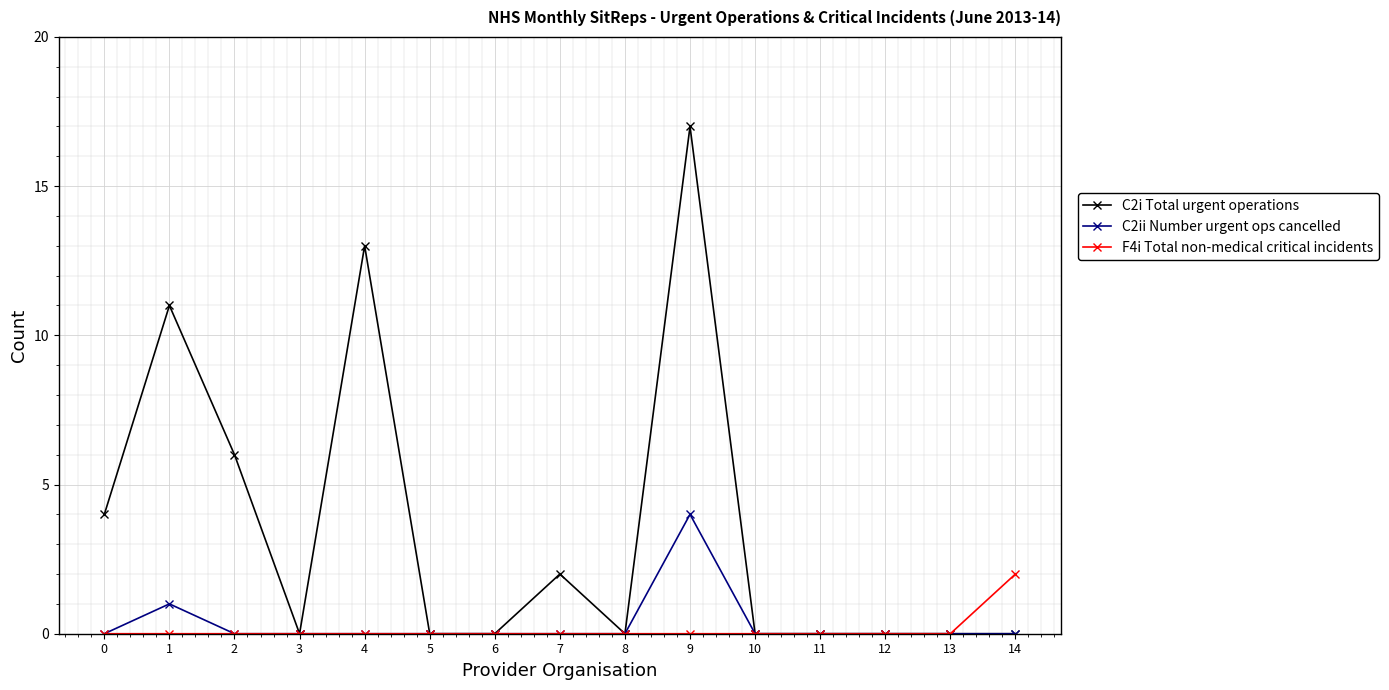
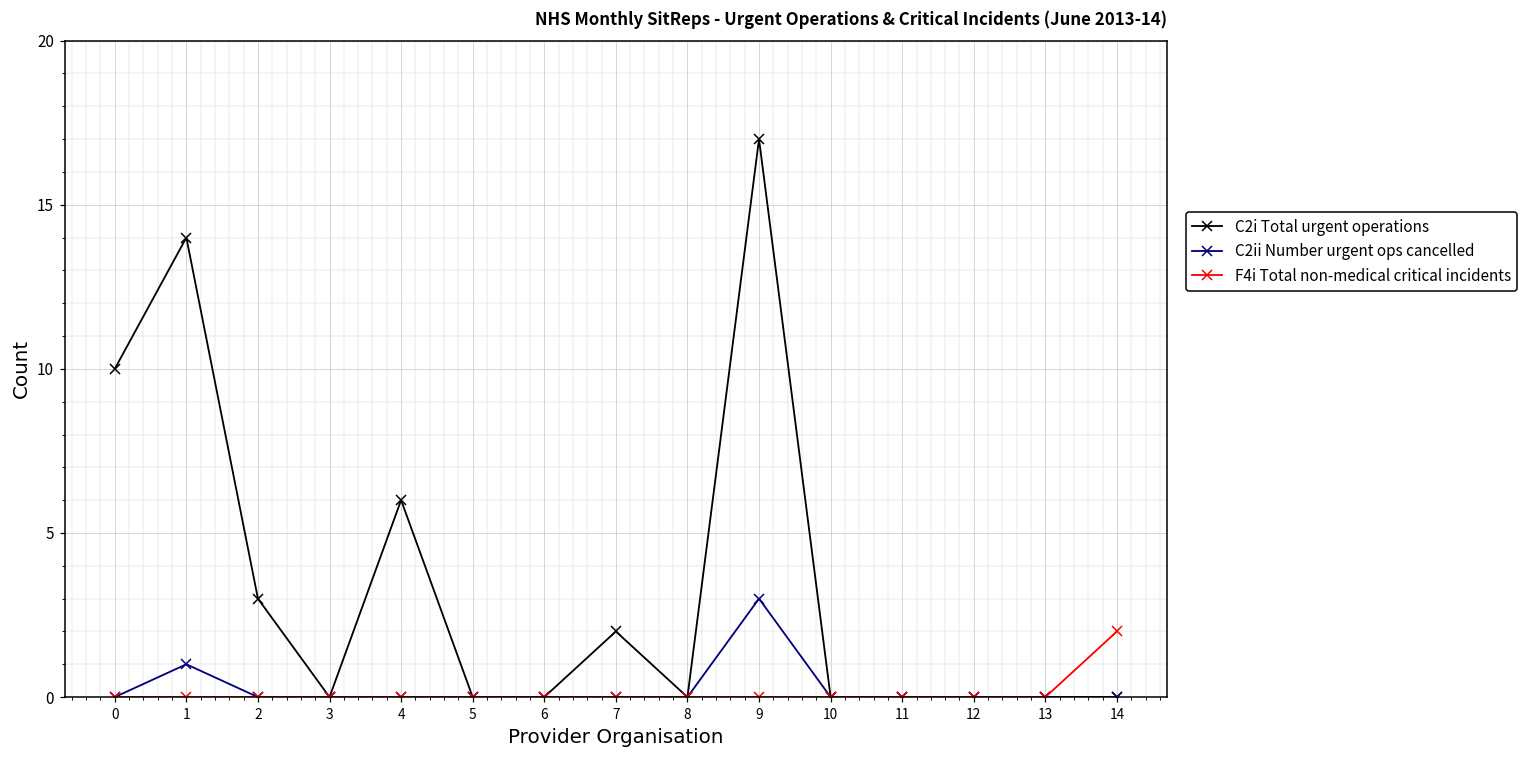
  {
    "C2i Total urgent operations": {
-     "0": 4,
-     "1": 11,
-     "2": 6,
-     "4": 13,
+     "0": 10,
+     "1": 14,
+     "2": 3,
+     "4": 6,
      "7": 2,
      "9": 17
    },
    "C2ii Number urgent ops cancelled": {
      "1": 1,
-     "9": 4
+     "9": 3
    },
    "F4i Total non-medical critical incidents": {
      "1": 0,
      "9": 0,
      "14": 2
    }
  }
